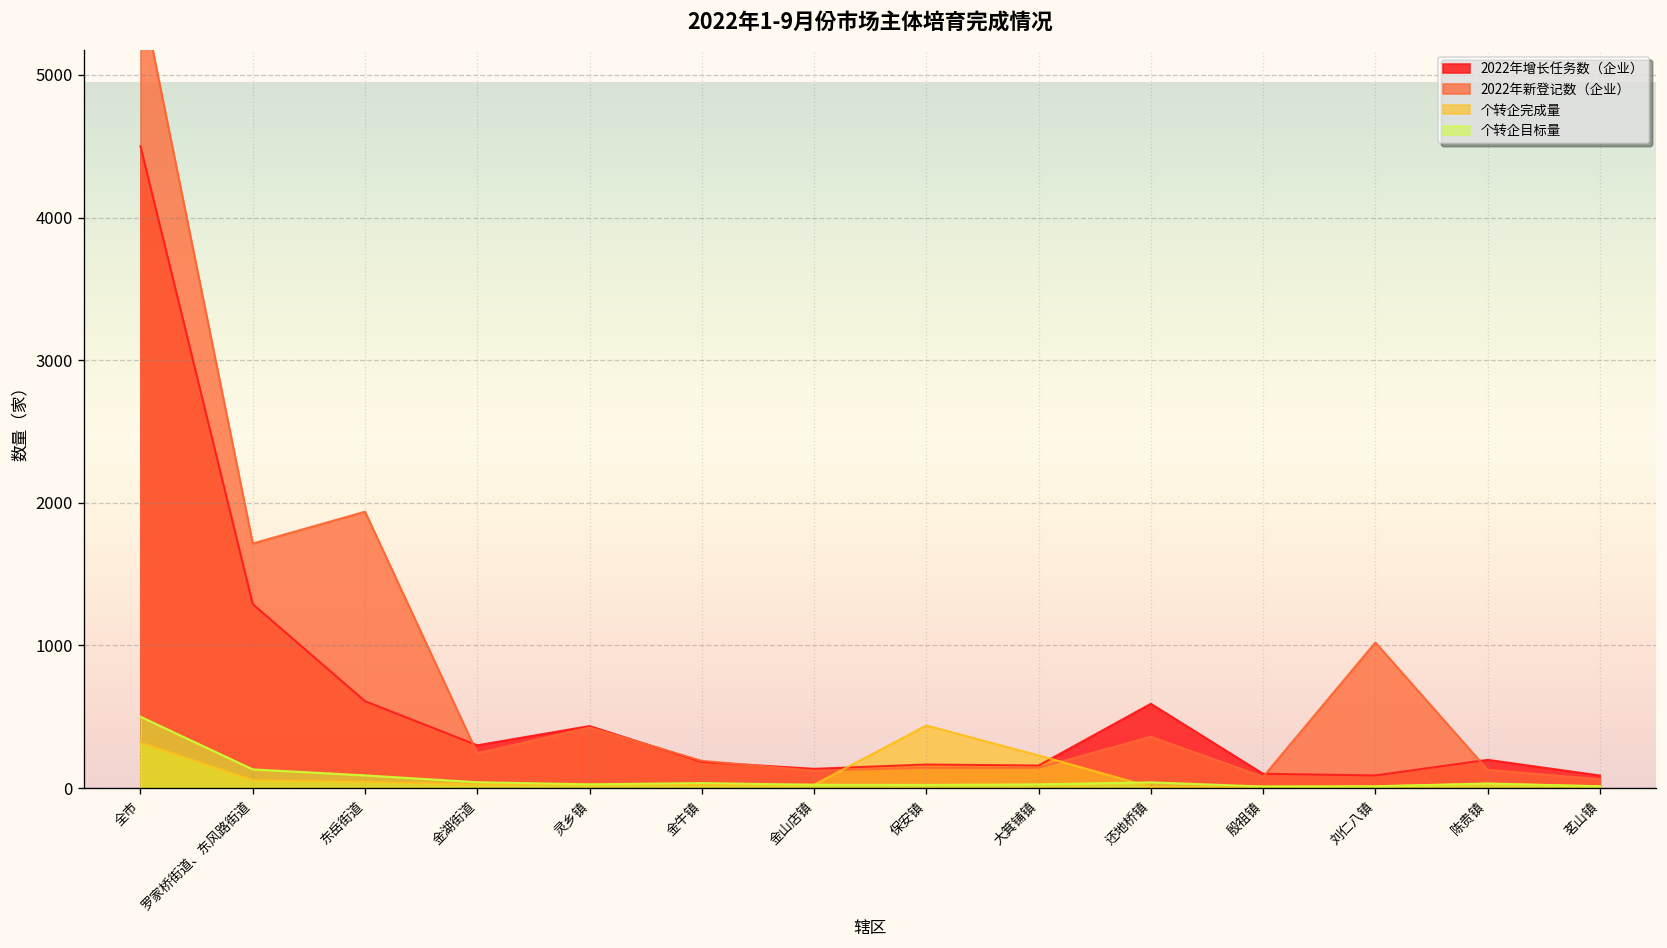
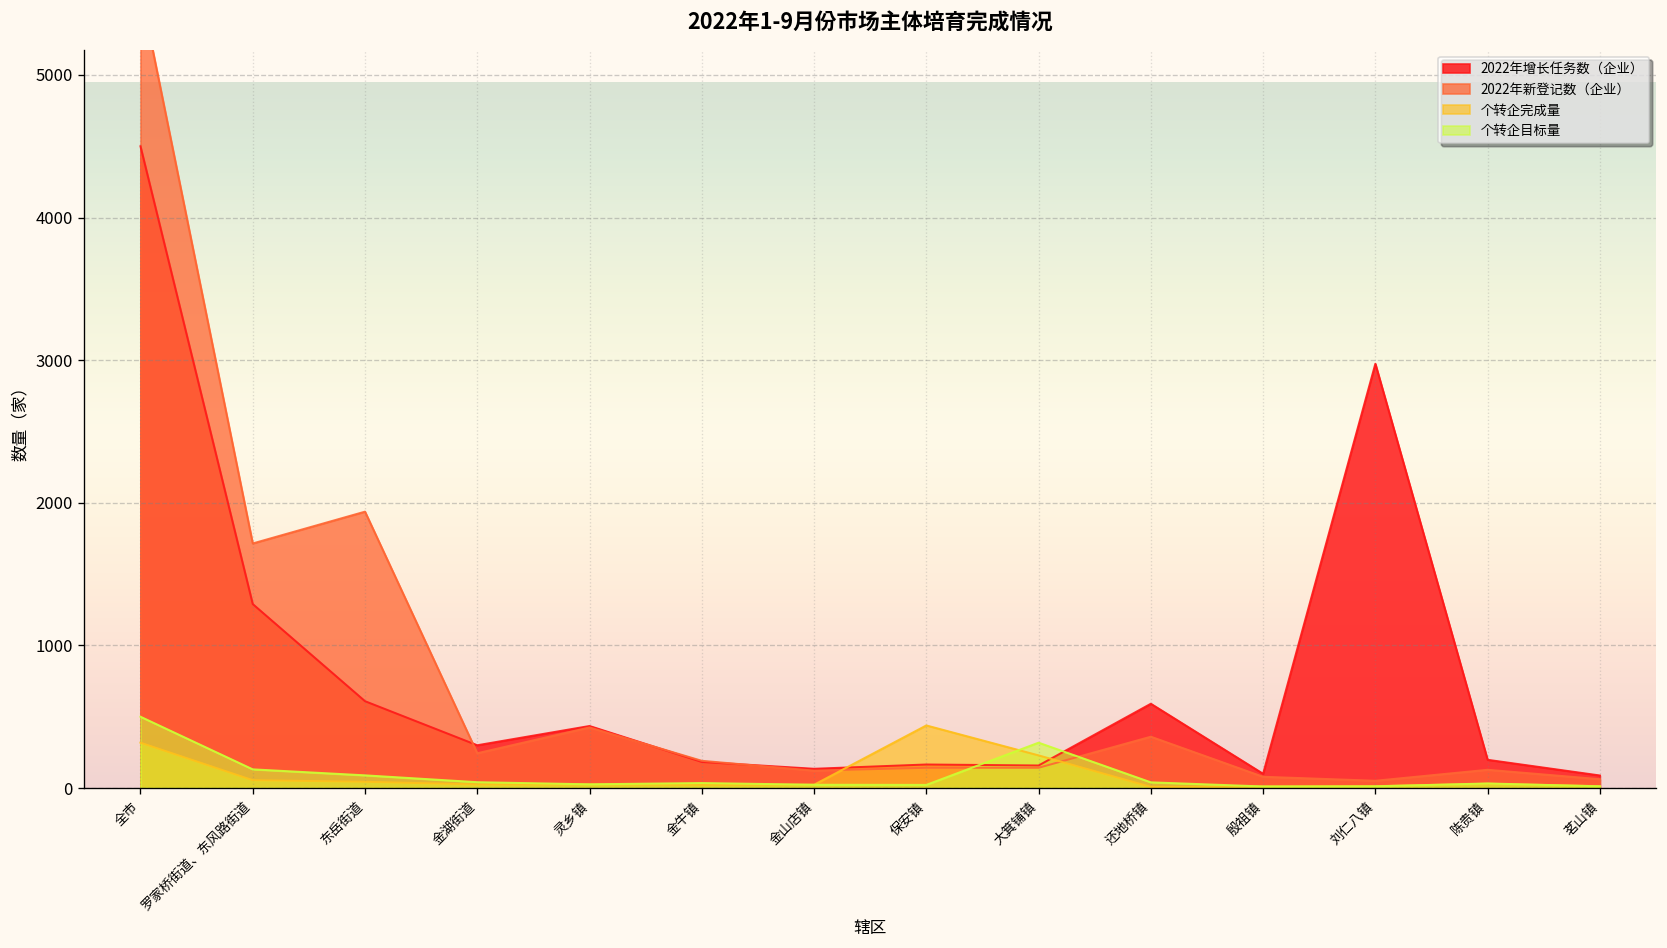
  {
    "2022年增长任务数（企业）": {
      "全市": 4500,
      "罗家桥街道、东风路街道": 1290,
      "东岳街道": 610,
      "金湖街道": 300,
      "保安镇": 170,
      "还地桥镇": 590,
-     "刘仁八镇": 90,
+     "刘仁八镇": 2970,
      "陈贵镇": 200,
      "茗山镇": 90
    },
    "2022年新登记数（企业）": {
      "罗家桥街道、东风路街道": 1720,
      "东岳街道": 1940,
      "金湖街道": 240,
      "保安镇": 140,
      "还地桥镇": 360,
-     "刘仁八镇": 1020,
+     "刘仁八镇": 50,
      "陈贵镇": 130,
      "茗山镇": 60
    },
    "个转企完成量": {
      "全市": 320,
      "罗家桥街道、东风路街道": 60,
      "东岳街道": 40,
      "保安镇": 440,
      "大箕铺镇": 230,
      "还地桥镇": 10
    },
    "个转企目标量": {
      "全市": 500,
      "罗家桥街道、东风路街道": 130,
      "东岳街道": 90,
      "保安镇": 20,
-     "大箕铺镇": 30,
+     "大箕铺镇": 320,
      "还地桥镇": 40
    }
  }
